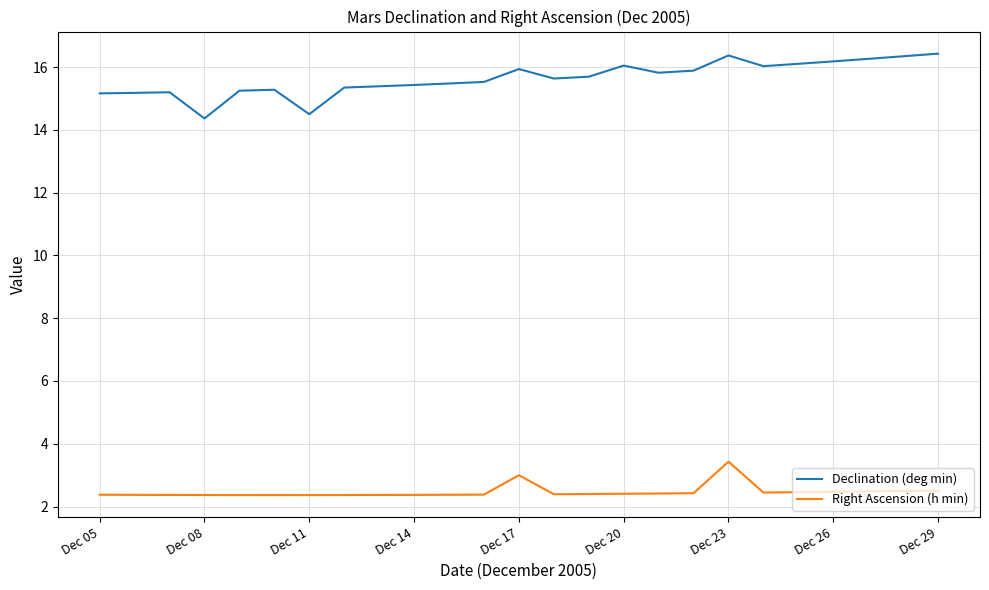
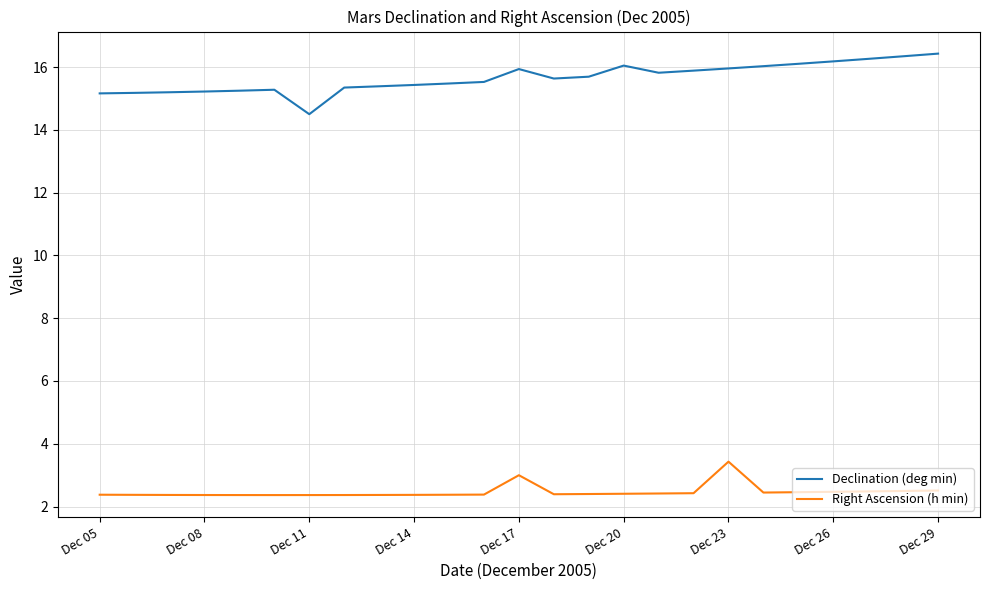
  {
    "Declination (deg min)": {
      "Dec 05": 15.2,
-     "Dec 08": 14.4,
+     "Dec 08": 15.2,
      "Dec 11": 14.5,
      "Dec 14": 15.4,
      "Dec 17": 15.9,
      "Dec 20": 16.0,
-     "Dec 23": 16.4,
+     "Dec 23": 16.0,
      "Dec 26": 16.2,
      "Dec 29": 16.4
    },
    "Right Ascension (h min)": {
      "Dec 05": 2.4,
      "Dec 08": 2.4,
      "Dec 11": 2.4,
      "Dec 14": 2.4,
      "Dec 17": 3.0,
      "Dec 20": 2.4,
      "Dec 23": 3.4
    }
  }
